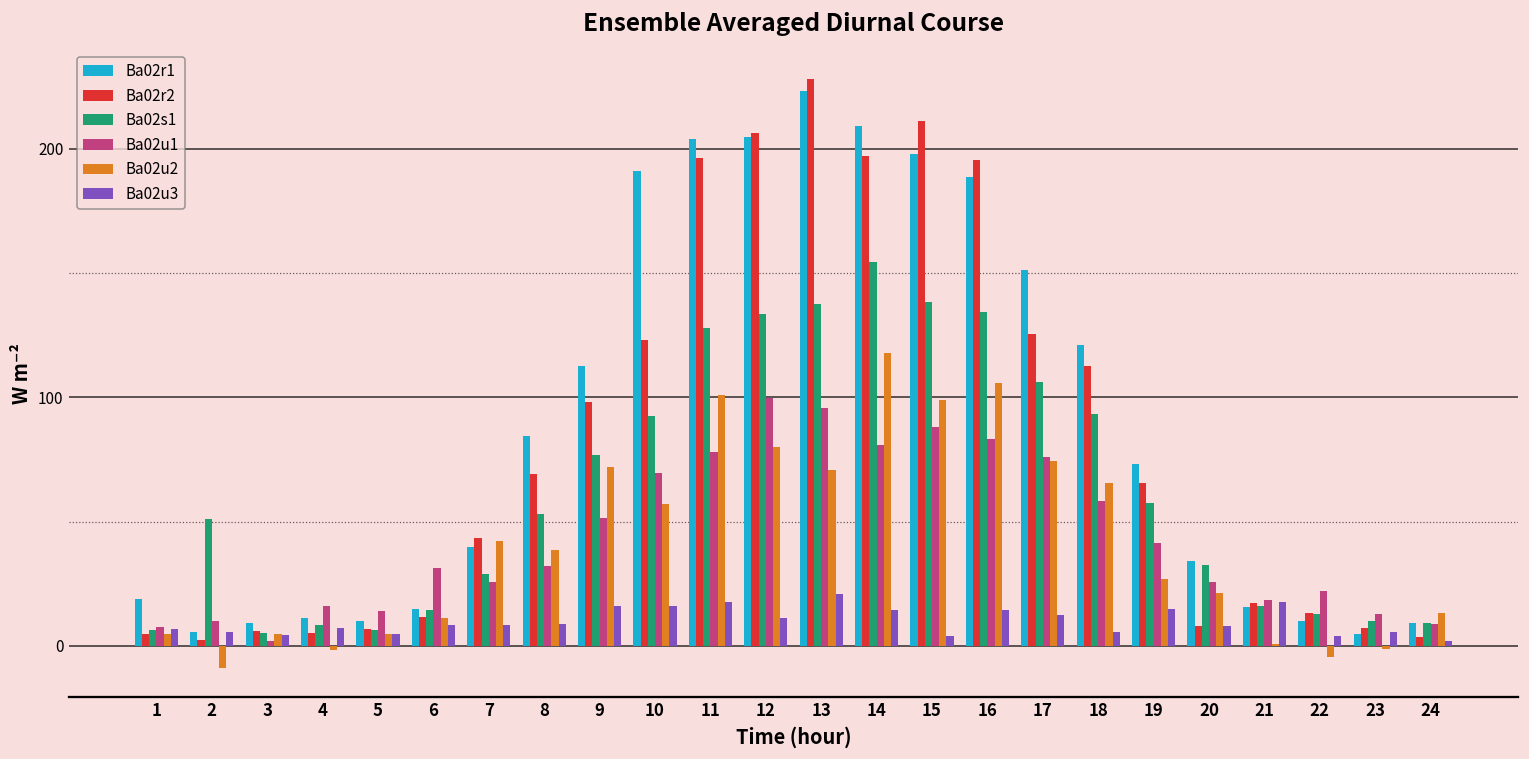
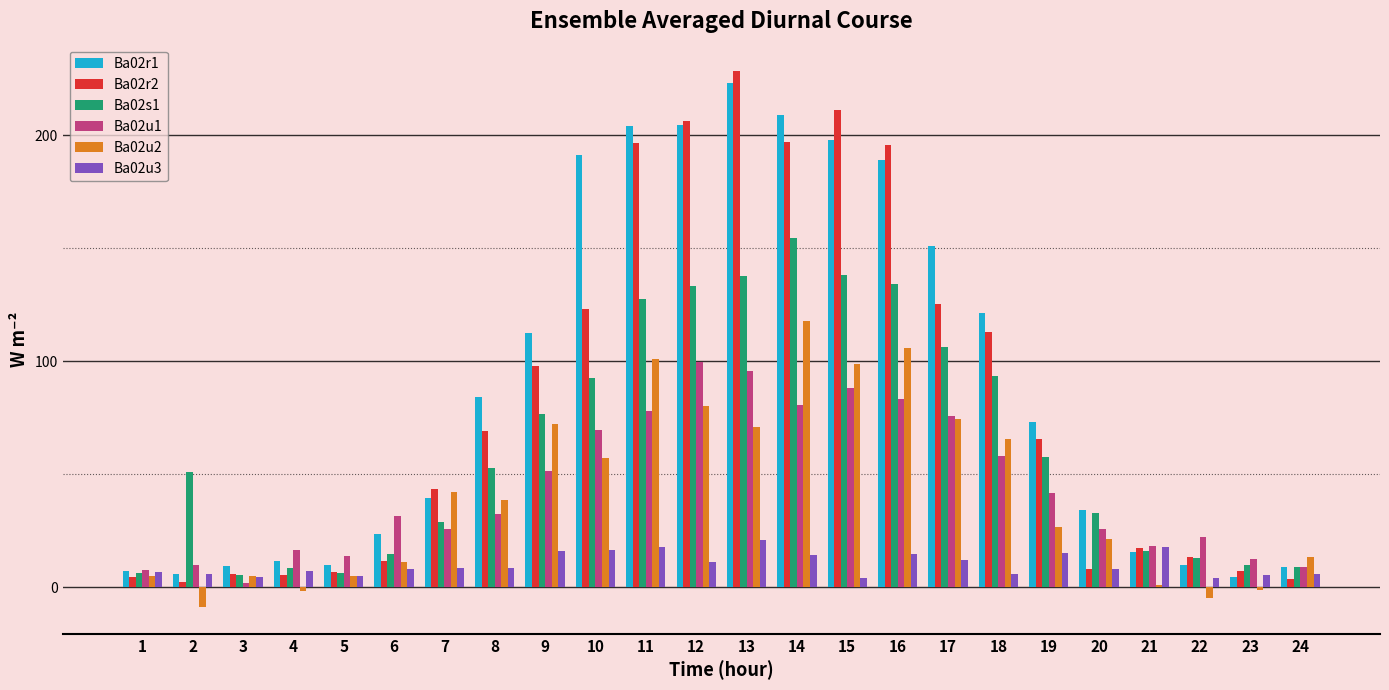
  {
    "Ba02r1": {
-     "1": 19,
+     "1": 7,
      "2": 6,
      "3": 9,
      "4": 11,
      "5": 10,
-     "6": 15,
+     "6": 23,
      "7": 40,
      "8": 84,
      "9": 112,
      "10": 191,
      "11": 204,
      "12": 205,
      "13": 223,
      "14": 209,
      "15": 198,
      "16": 189,
      "17": 151,
      "18": 121,
      "19": 73,
      "20": 34,
      "21": 15,
      "22": 10,
      "23": 5,
      "24": 9
    },
    "Ba02r2": {
      "1": 5,
      "2": 2,
      "3": 6,
      "4": 5,
      "5": 7,
      "6": 12,
      "7": 43,
      "8": 69,
      "9": 98,
      "10": 123,
      "11": 196,
      "12": 206,
      "13": 228,
      "14": 197,
      "15": 211,
      "16": 196,
      "17": 125,
      "18": 113,
      "19": 65,
      "20": 8,
      "21": 17,
      "22": 13,
      "23": 7,
      "24": 4
    },
    "Ba02s1": {
      "1": 6,
      "2": 51,
      "3": 5,
      "4": 8,
      "5": 6,
      "6": 15,
      "7": 29,
      "8": 53,
      "9": 77,
      "10": 92,
      "11": 128,
      "12": 133,
      "13": 138,
      "14": 154,
      "15": 138,
      "16": 134,
      "17": 106,
      "18": 93,
      "19": 58,
      "20": 33,
      "21": 16,
      "22": 13,
      "23": 10,
      "24": 9
    },
    "Ba02u1": {
      "1": 7,
      "2": 10,
      "3": 2,
      "4": 16,
      "5": 14,
      "6": 31,
      "7": 26,
      "8": 32,
      "9": 51,
      "10": 70,
      "11": 78,
      "12": 100,
      "13": 96,
      "14": 81,
      "15": 88,
      "16": 83,
      "17": 76,
      "18": 58,
      "19": 42,
      "20": 26,
      "21": 18,
      "22": 22,
      "23": 13,
      "24": 9
    },
    "Ba02u2": {
      "1": 5,
      "2": -9,
      "3": 5,
      "4": -2,
      "5": 5,
      "6": 11,
      "7": 42,
      "8": 39,
      "9": 72,
      "10": 57,
      "11": 101,
      "12": 80,
      "13": 71,
      "14": 118,
      "15": 99,
      "16": 106,
      "17": 74,
      "18": 66,
      "19": 27,
      "20": 21,
      "22": -5,
      "23": -1,
      "24": 13
    },
    "Ba02u3": {
      "1": 7,
      "2": 6,
      "3": 4,
      "4": 7,
      "5": 5,
      "6": 8,
      "7": 9,
      "8": 9,
      "9": 16,
      "10": 16,
      "11": 18,
      "12": 11,
      "13": 21,
      "14": 14,
      "15": 4,
      "16": 15,
      "17": 12,
      "18": 6,
      "19": 15,
      "20": 8,
      "21": 18,
      "22": 4,
      "23": 6,
-     "24": 2
+     "24": 6
    }
  }
